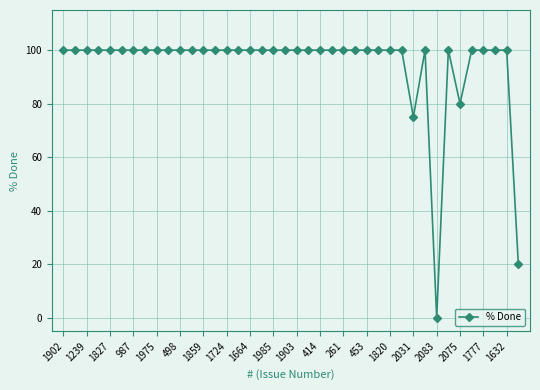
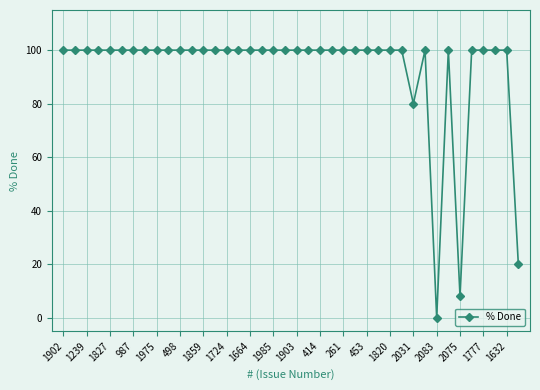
  {
    "1902": 100,
    "1239": 100,
    "1827": 100,
    "987": 100,
    "1975": 100,
    "498": 100,
    "1859": 100,
    "1724": 100,
    "1664": 100,
    "1985": 100,
    "1903": 100,
    "414": 100,
    "261": 100,
    "453": 100,
    "1820": 100,
-   "2031": 75,
+   "2031": 80,
    "2083": 0,
-   "2075": 80,
+   "2075": 8,
    "1777": 100,
    "1632": 100
  }
